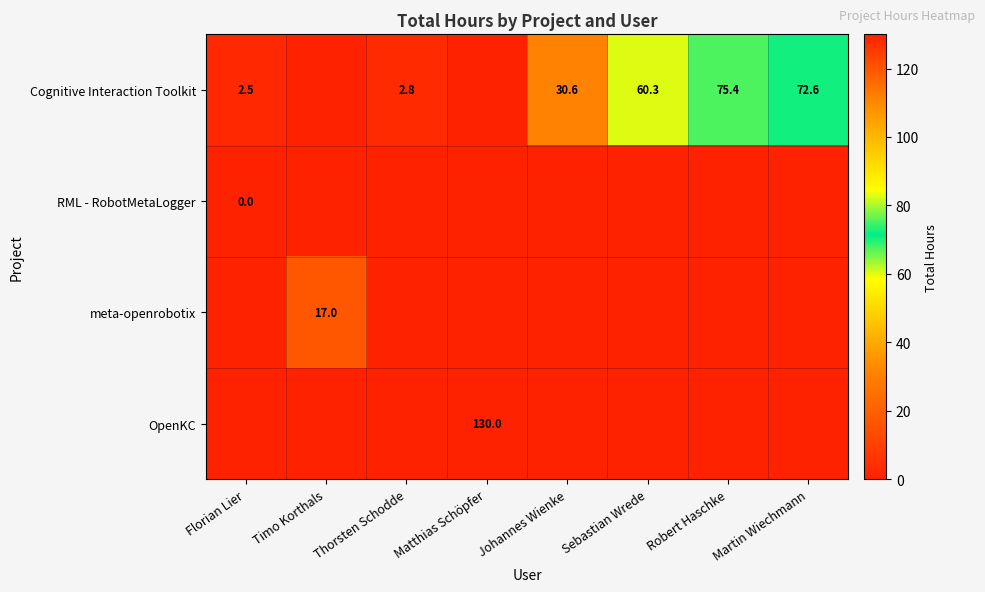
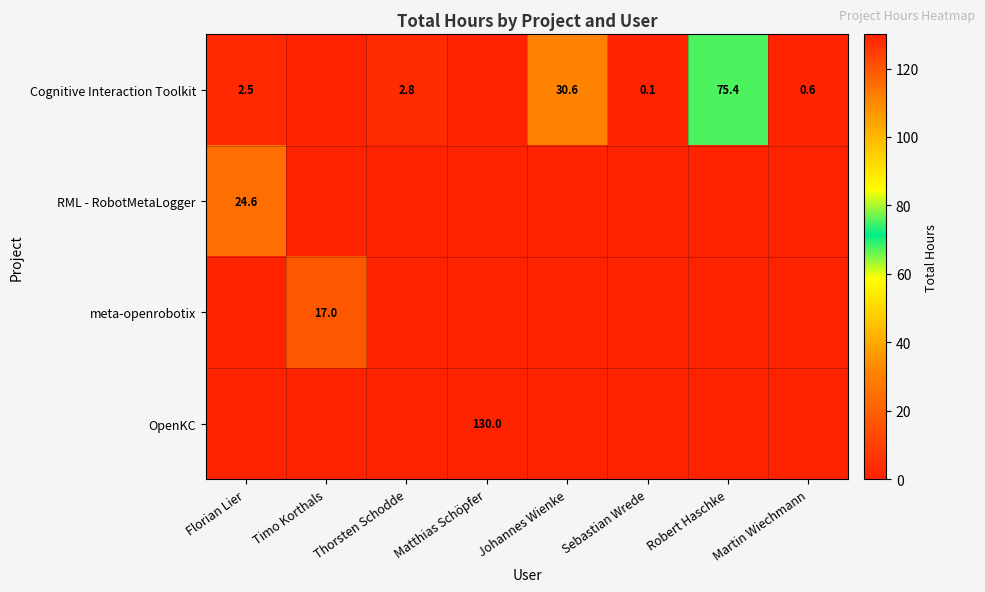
  {
    "Cognitive Interaction Toolkit": {
      "Florian Lier": 2.5,
      "Thorsten Schodde": 2.8,
      "Johannes Wienke": 30.6,
-     "Sebastian Wrede": 60.3,
+     "Sebastian Wrede": 0.1,
      "Robert Haschke": 75.4,
-     "Martin Wiechmann": 72.6
+     "Martin Wiechmann": 0.6
    },
    "RML - RobotMetaLogger": {
-     "Florian Lier": 0.0
+     "Florian Lier": 24.6
    },
    "meta-openrobotix": {
      "Timo Korthals": 17.0
    },
    "OpenKC": {
      "Matthias Schöpfer": 130.0
    }
  }
